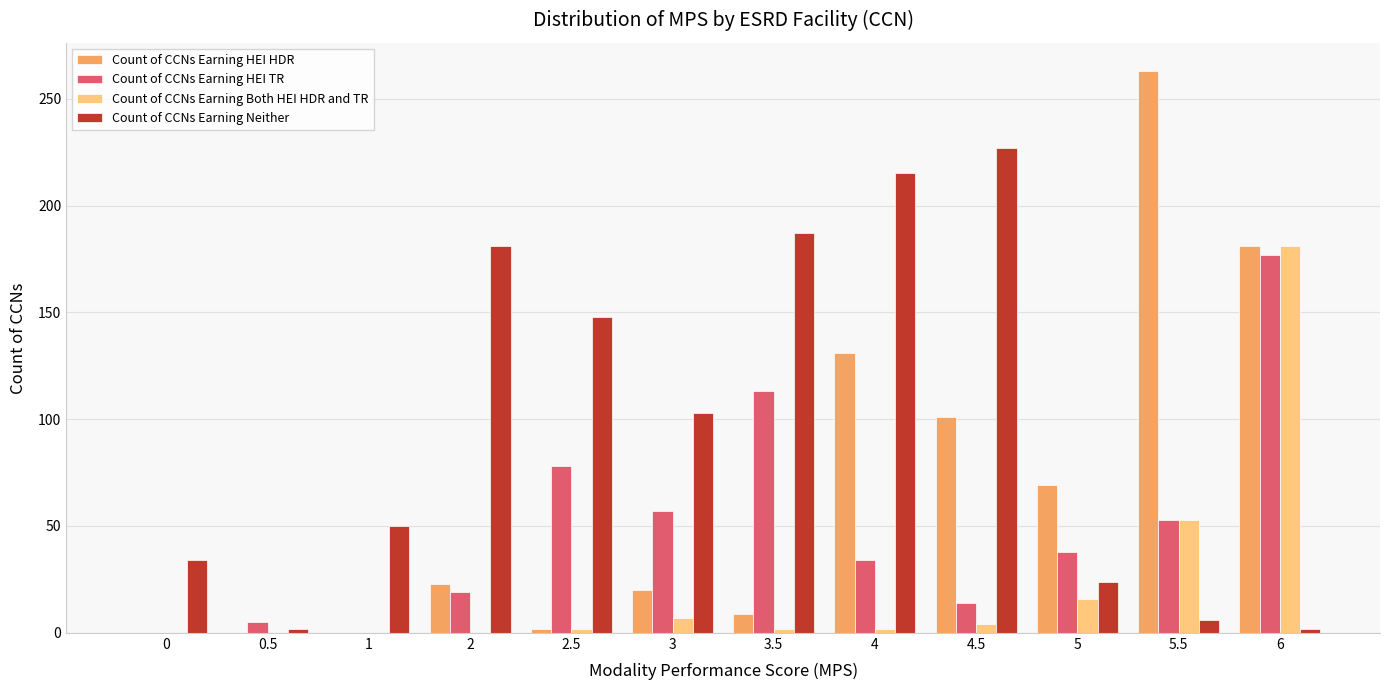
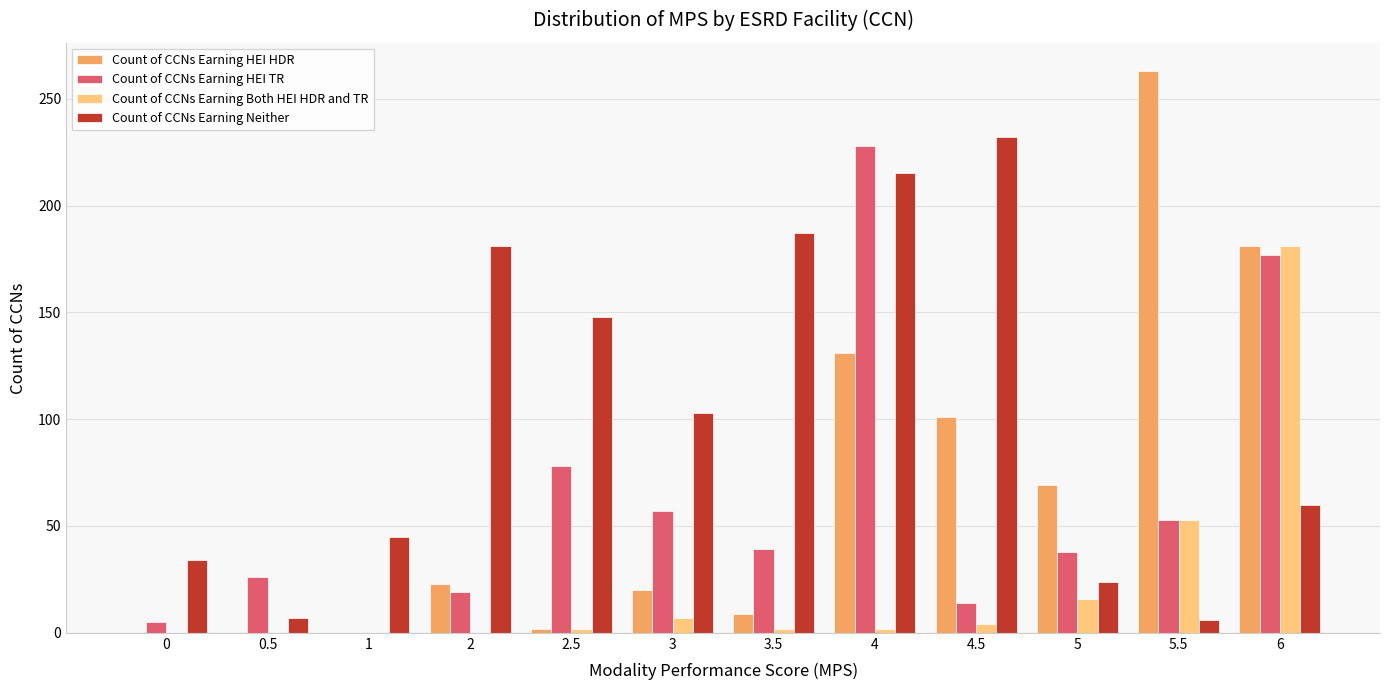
  {
    "Count of CCNs Earning HEI TR": {
-     "0": 0,
-     "0.5": 5,
+     "0": 5,
+     "0.5": 26,
      "1": 0,
      "2": 19,
      "2.5": 78,
      "3": 57,
-     "3.5": 113,
-     "4": 34,
+     "3.5": 39,
+     "4": 228,
      "4.5": 14,
      "5": 38,
      "5.5": 53,
      "6": 177
    },
    "Count of CCNs Earning Neither": {
      "0": 34,
-     "0.5": 2,
-     "1": 50,
+     "0.5": 7,
+     "1": 45,
      "2": 181,
      "2.5": 148,
      "3": 103,
      "3.5": 187,
      "4": 215,
-     "4.5": 227,
+     "4.5": 232,
      "5": 24,
      "5.5": 6,
-     "6": 2
+     "6": 60
    }
  }
